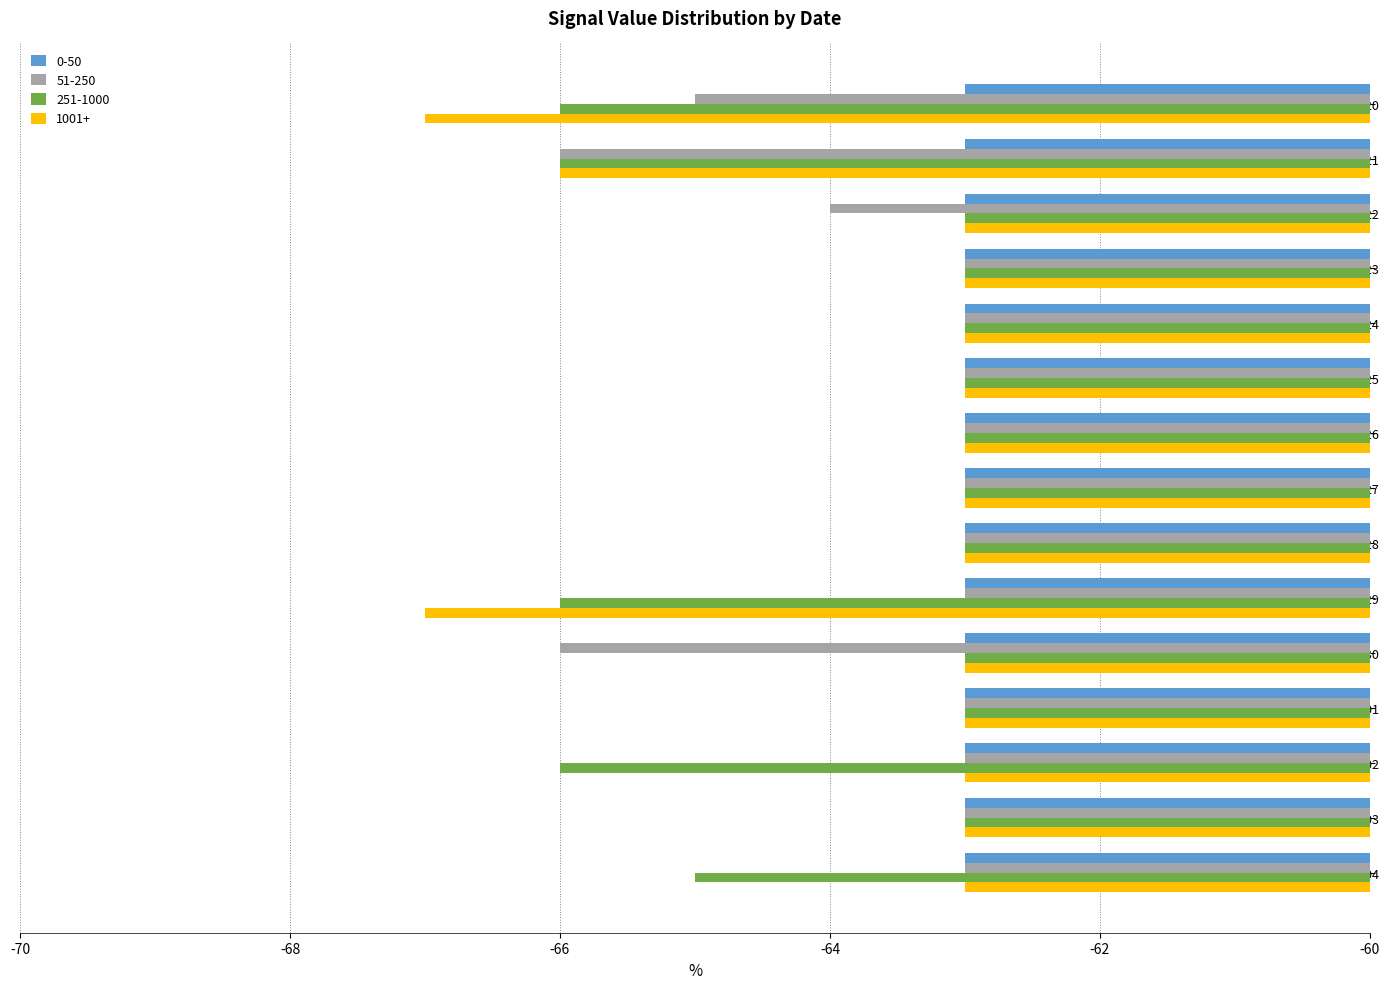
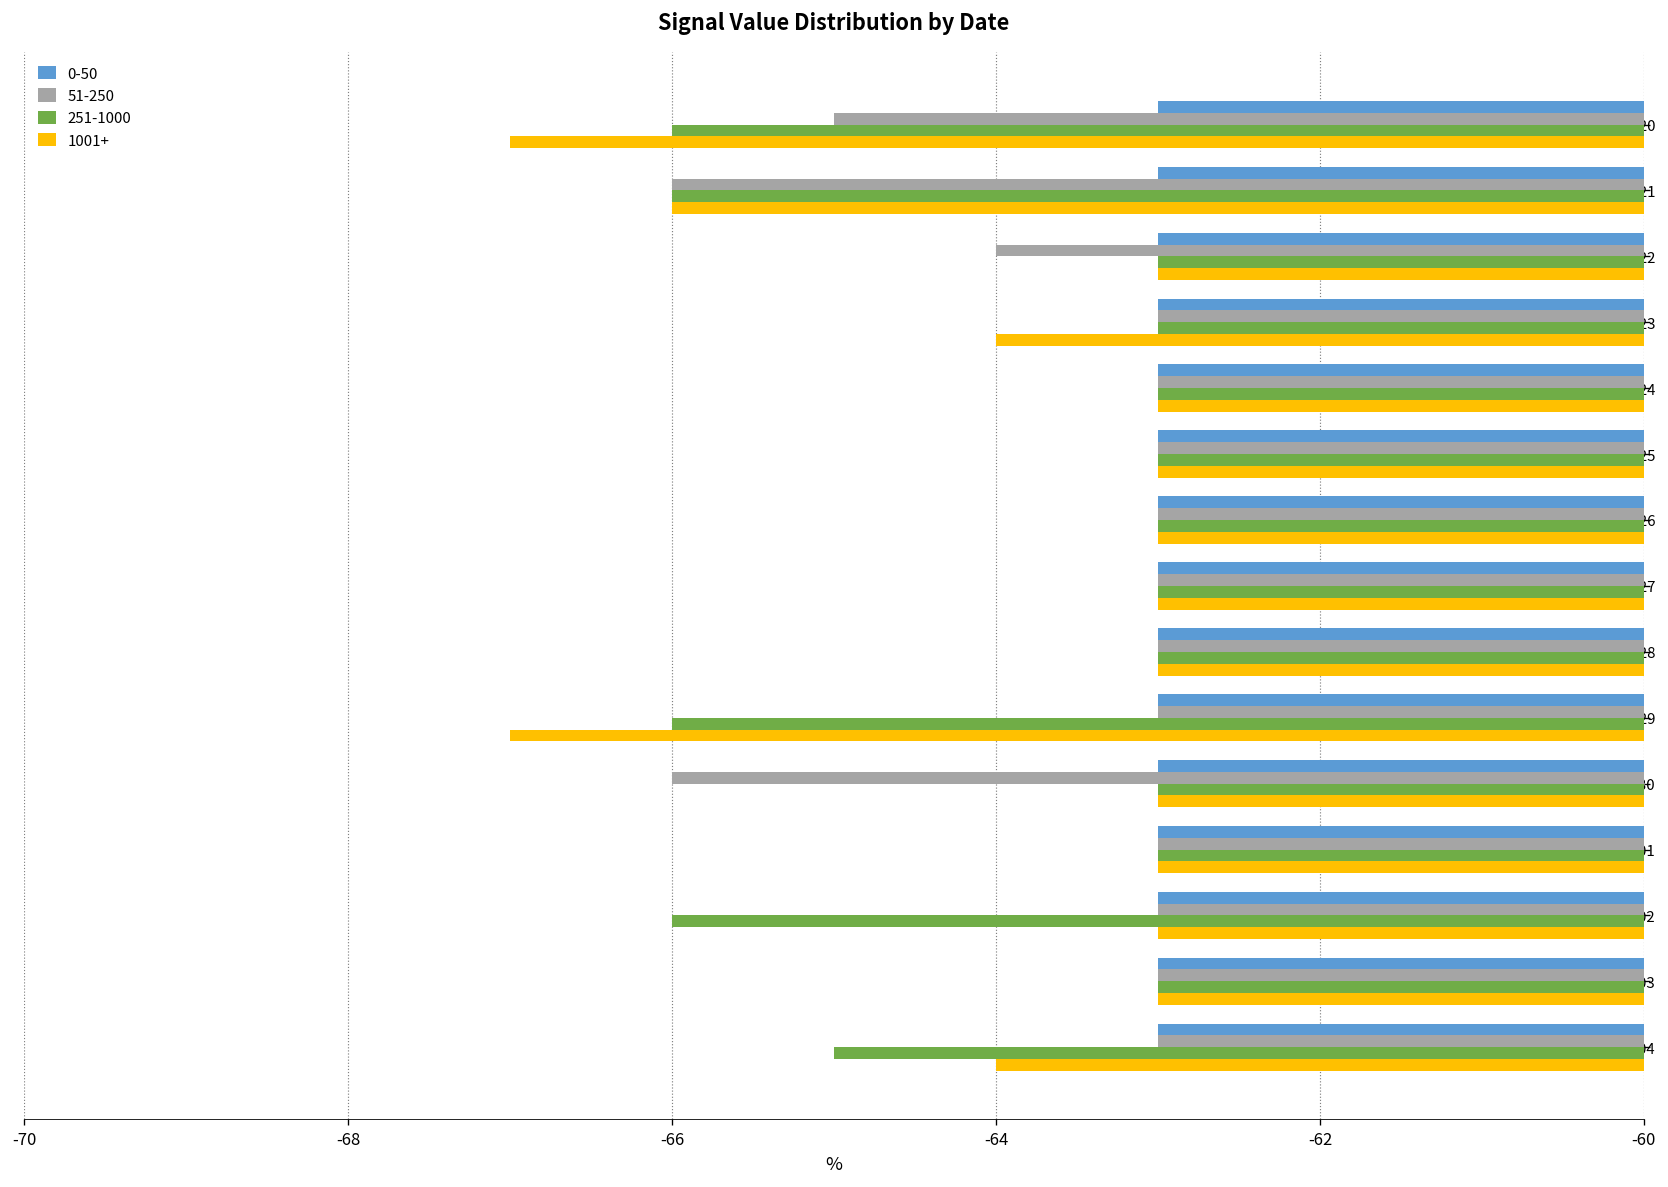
  {
    "0-50": {
      "20120920": -63,
      "20120921": -63,
      "20120922": -63,
      "20120923": -63,
      "20120924": -63,
      "20120925": -63,
      "20120926": -63,
      "20120927": -63,
      "20120928": -63,
      "20120929": -63,
      "20120930": -63,
      "20121001": -63,
      "20121002": -63,
      "20121003": -63,
      "20121004": -63
    },
    "51-250": {
      "20120920": -65,
      "20120921": -66,
      "20120922": -64,
      "20120923": -63,
      "20120924": -63,
      "20120925": -63,
      "20120926": -63,
      "20120927": -63,
      "20120928": -63,
      "20120929": -63,
      "20120930": -66,
      "20121001": -63,
      "20121002": -63,
      "20121003": -63,
      "20121004": -63
    },
    "251-1000": {
      "20120920": -66,
      "20120921": -66,
      "20120922": -63,
      "20120923": -63,
      "20120924": -63,
      "20120925": -63,
      "20120926": -63,
      "20120927": -63,
      "20120928": -63,
      "20120929": -66,
      "20120930": -63,
      "20121001": -63,
      "20121002": -66,
      "20121003": -63,
      "20121004": -65
    },
    "1001+": {
      "20120920": -67,
      "20120921": -66,
      "20120922": -63,
-     "20120923": -63,
+     "20120923": -64,
      "20120924": -63,
      "20120925": -63,
      "20120926": -63,
      "20120927": -63,
      "20120928": -63,
      "20120929": -67,
      "20120930": -63,
      "20121001": -63,
      "20121002": -63,
      "20121003": -63,
-     "20121004": -63
+     "20121004": -64
    }
  }
